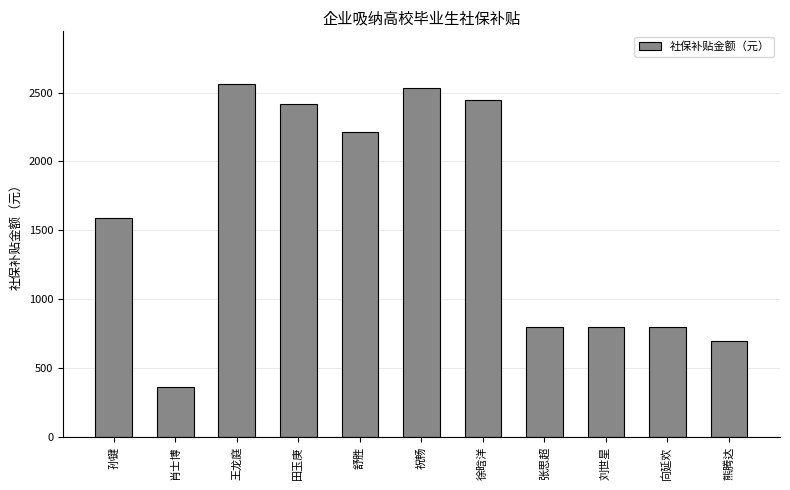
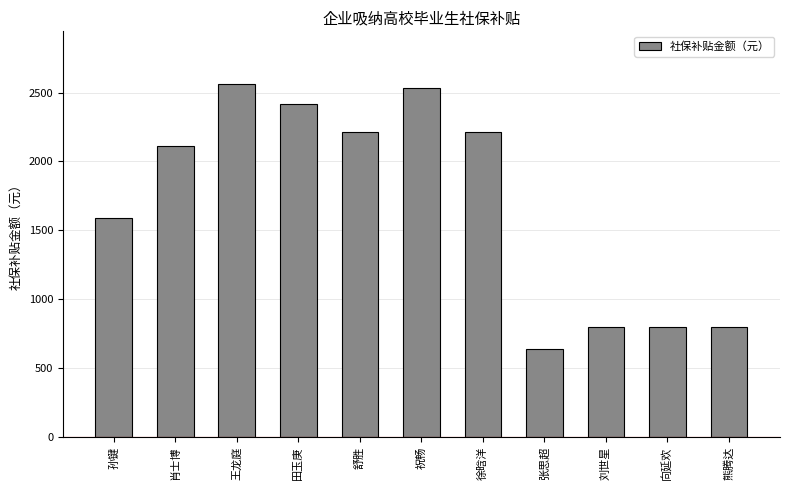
  {
    "孙键": 1590,
-   "肖士博": 360,
+   "肖士博": 2110,
    "王龙庭": 2560,
    "田玉庚": 2420,
    "舒胜": 2210,
    "祝畅": 2530,
-   "徐晗洋": 2440,
-   "张思超": 800,
+   "徐晗洋": 2210,
+   "张思超": 640,
    "刘世星": 800,
    "向延欢": 800,
-   "熊腾达": 690
+   "熊腾达": 800
  }
